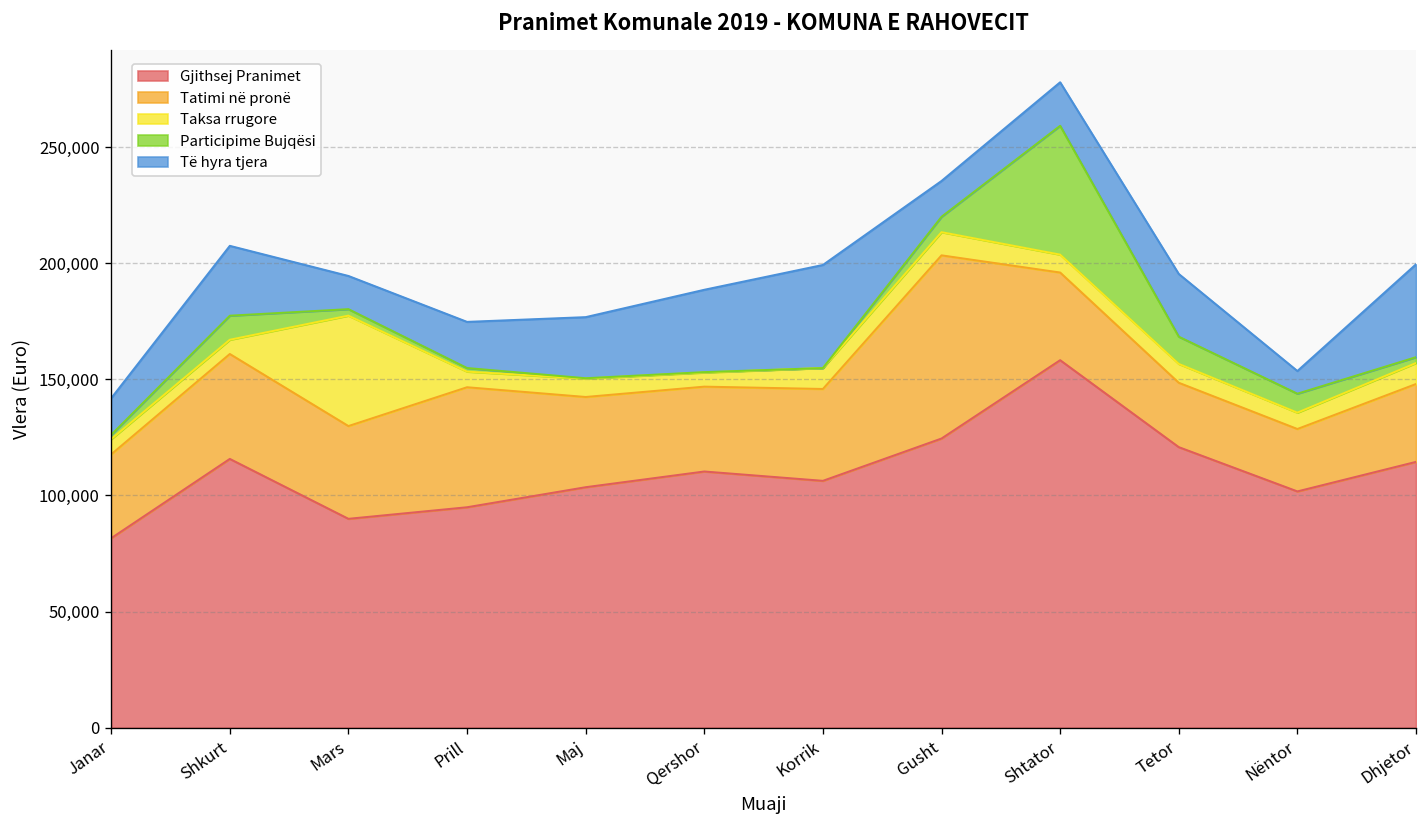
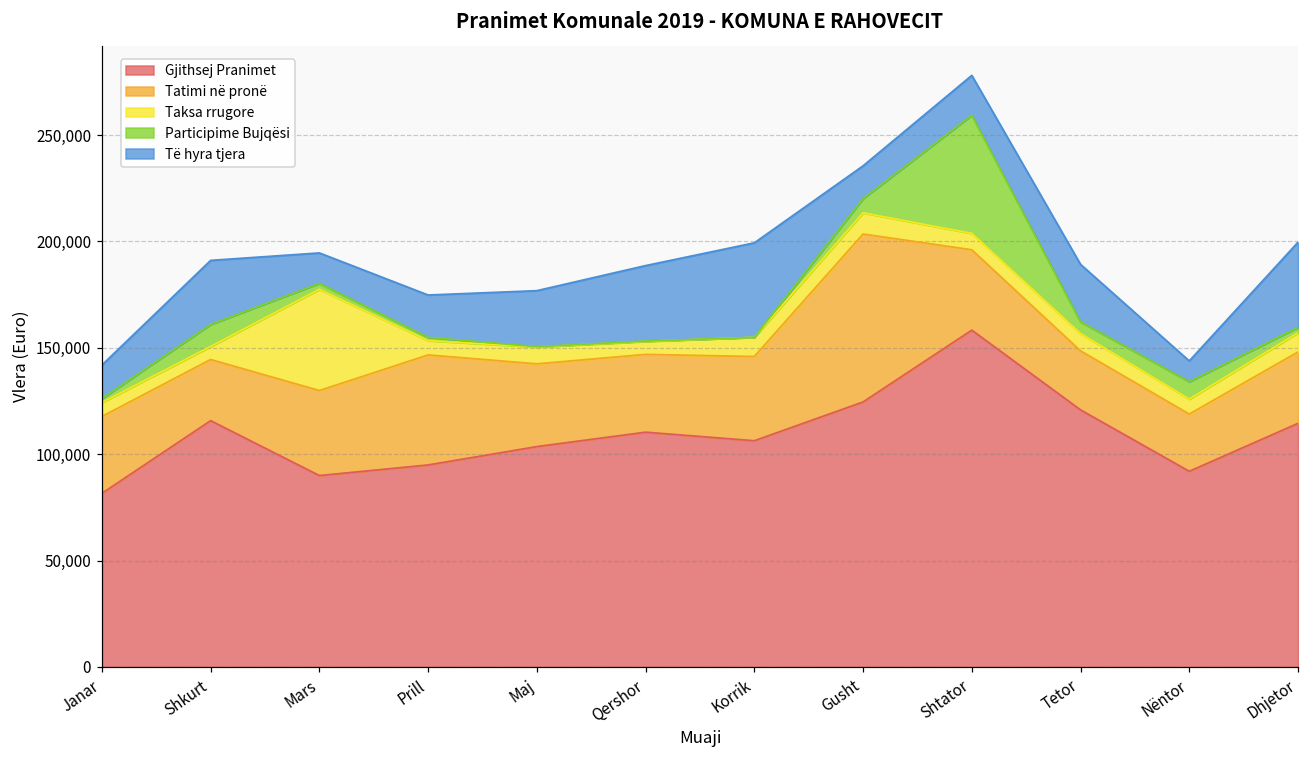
  {
    "Gjithsej Pranimet": {
      "Janar": "82,000",
      "Shkurt": "116,000",
      "Mars": "90,000",
      "Prill": "95,000",
      "Maj": "104,000",
      "Qershor": "110,000",
      "Korrik": "106,000",
      "Gusht": "125,000",
      "Shtator": "158,000",
      "Tetor": "121,000",
-     "Nëntor": "102,000",
+     "Nëntor": "92,000",
      "Dhjetor": "114,000"
    },
    "Tatimi në pronë": {
      "Janar": "36,000",
-     "Shkurt": "45,000",
+     "Shkurt": "29,000",
      "Mars": "40,000",
      "Prill": "52,000",
      "Maj": "39,000",
      "Qershor": "37,000",
      "Korrik": "40,000",
      "Gusht": "79,000",
      "Shtator": "38,000",
      "Tetor": "28,000",
      "Nëntor": "27,000",
      "Dhjetor": "34,000"
    },
    "Taksa rrugore": {
      "Janar": "7,000",
      "Shkurt": "6,000",
      "Mars": "48,000",
      "Prill": "7,000",
      "Gusht": "10,000",
      "Shtator": "8,000",
      "Tetor": "8,000",
      "Nëntor": "7,000",
      "Dhjetor": "9,000"
    },
    "Participime Bujqësi": {
      "Janar": "2,000",
      "Shkurt": "10,000",
      "Mars": "3,000",
      "Prill": "2,000",
      "Gusht": "7,000",
      "Shtator": "56,000",
-     "Tetor": "12,000",
+     "Tetor": "5,000",
      "Nëntor": "8,000",
      "Dhjetor": "3,000"
    },
    "Të hyra tjera": {
      "Janar": "16,000",
      "Shkurt": "30,000",
      "Mars": "14,000",
      "Prill": "20,000",
      "Maj": "26,000",
      "Qershor": "35,000",
      "Korrik": "44,000",
      "Gusht": "15,000",
      "Shtator": "19,000",
      "Tetor": "27,000",
      "Nëntor": "10,000",
      "Dhjetor": "40,000"
    }
  }
